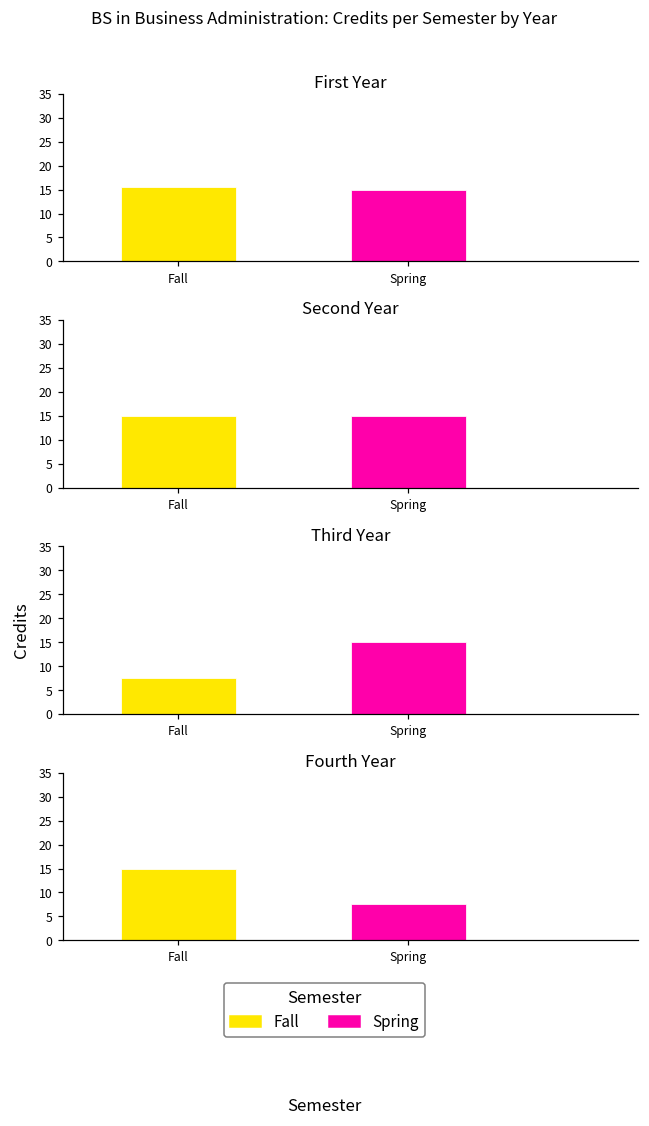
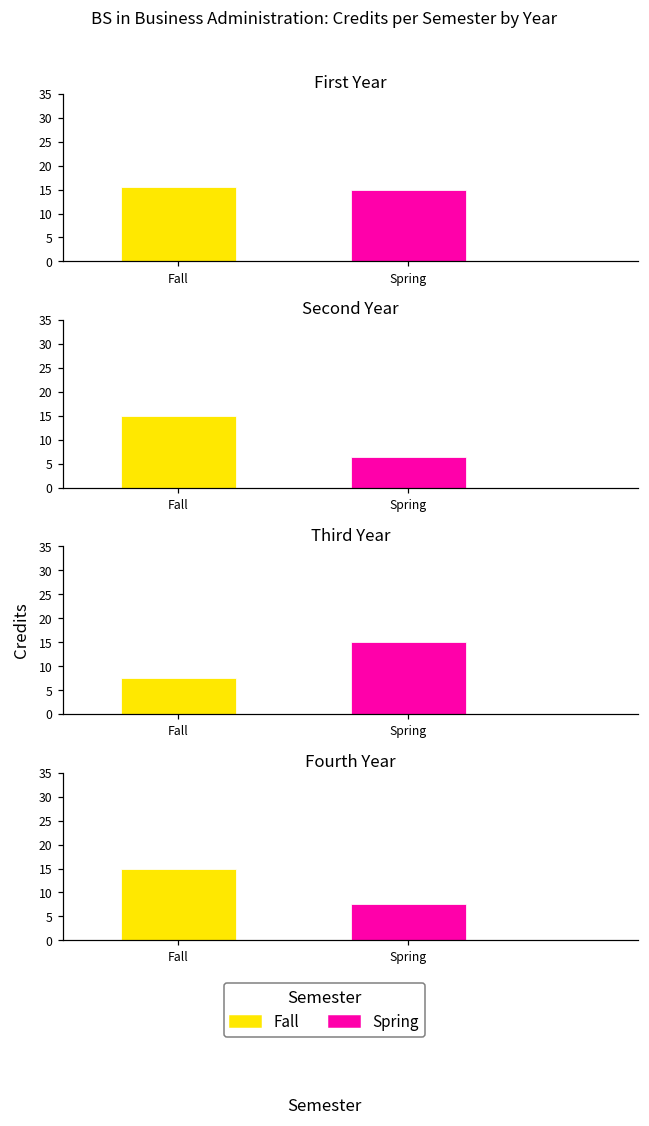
  {
    "First Year": {
      "Fall": 16,
      "Spring": 15
    },
    "Second Year": {
      "Fall": 15,
-     "Spring": 15
+     "Spring": 7
    },
    "Third Year": {
      "Fall": 8,
      "Spring": 15
    },
    "Fourth Year": {
      "Fall": 15,
      "Spring": 8
    }
  }
